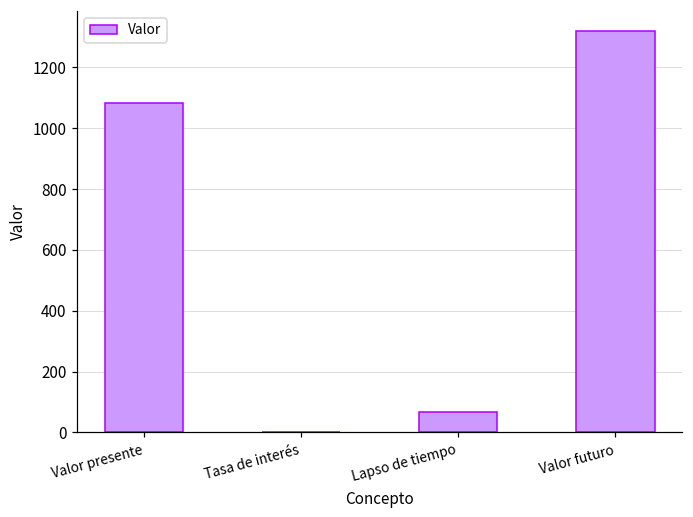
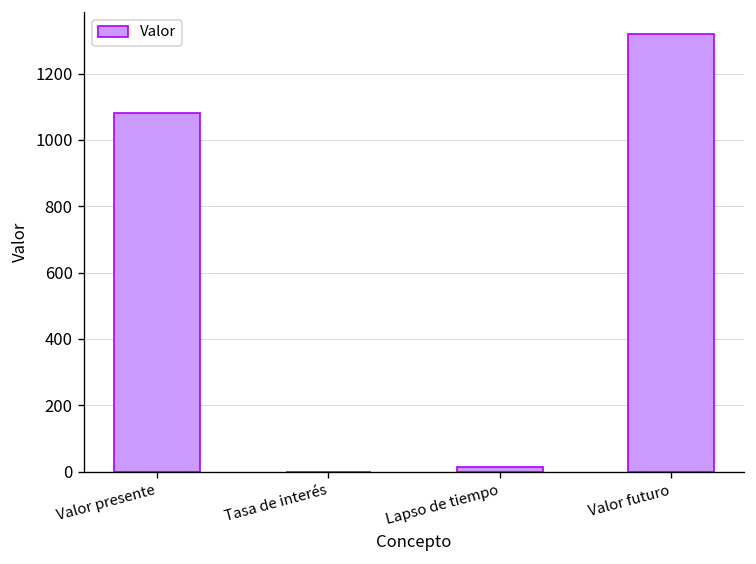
  {
    "Valor presente": 1080,
-   "Lapso de tiempo": 70,
+   "Lapso de tiempo": 10,
    "Valor futuro": 1320
  }
